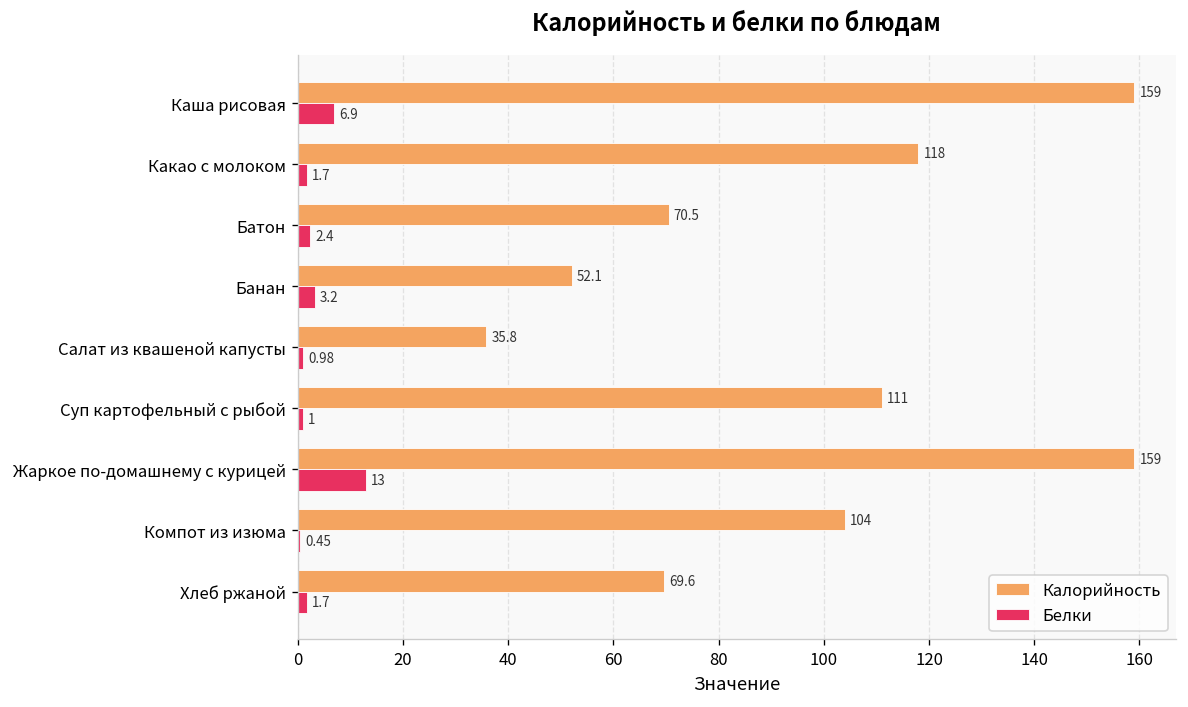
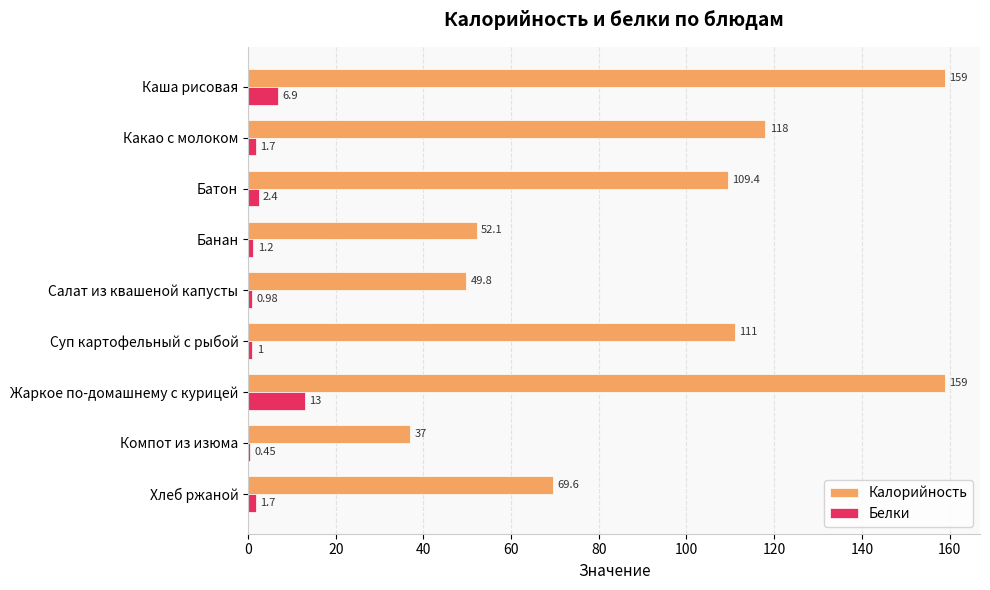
  {
    "Калорийность": {
      "Каша рисовая": 159,
      "Какао с молоком": 118,
-     "Батон": 70.5,
+     "Батон": 109.4,
      "Банан": 52.1,
-     "Салат из квашеной капусты": 35.8,
+     "Салат из квашеной капусты": 49.8,
      "Суп картофельный с рыбой": 111,
      "Жаркое по-домашнему с курицей": 159,
-     "Компот из изюма": 104,
+     "Компот из изюма": 37,
      "Хлеб ржаной": 69.6
    },
    "Белки": {
      "Каша рисовая": 6.9,
      "Какао с молоком": 1.7,
      "Батон": 2.4,
-     "Банан": 3.2,
+     "Банан": 1.2,
      "Салат из квашеной капусты": 0.98,
      "Суп картофельный с рыбой": 1,
      "Жаркое по-домашнему с курицей": 13,
      "Компот из изюма": 0.45,
      "Хлеб ржаной": 1.7
    }
  }
